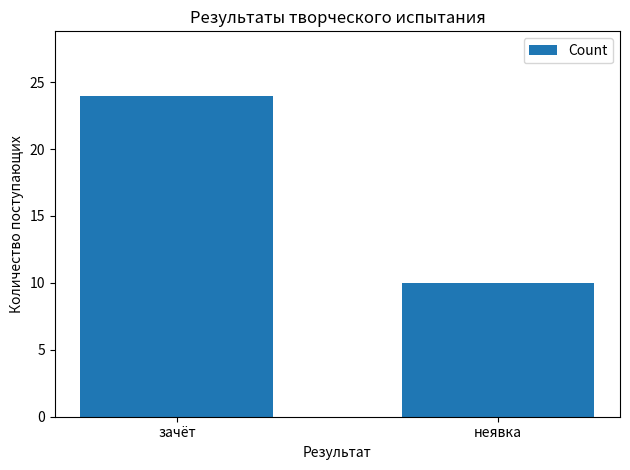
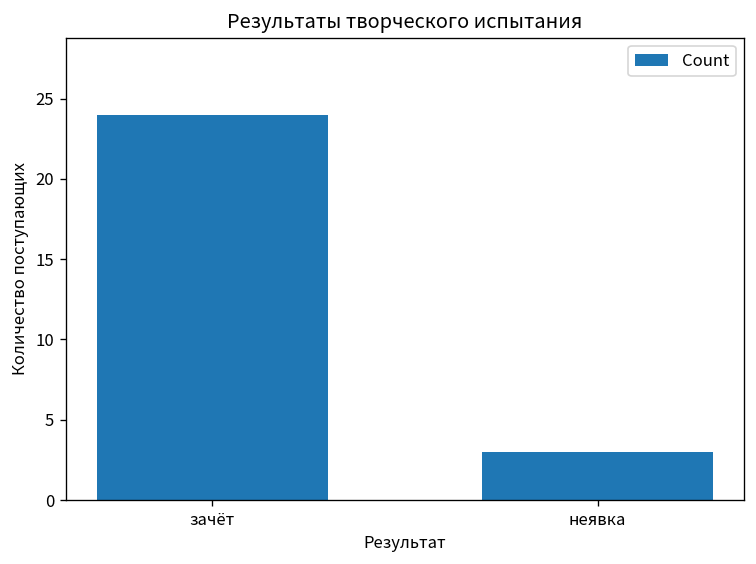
  {
    "зачёт": 24,
-   "неявка": 10
+   "неявка": 3
  }
